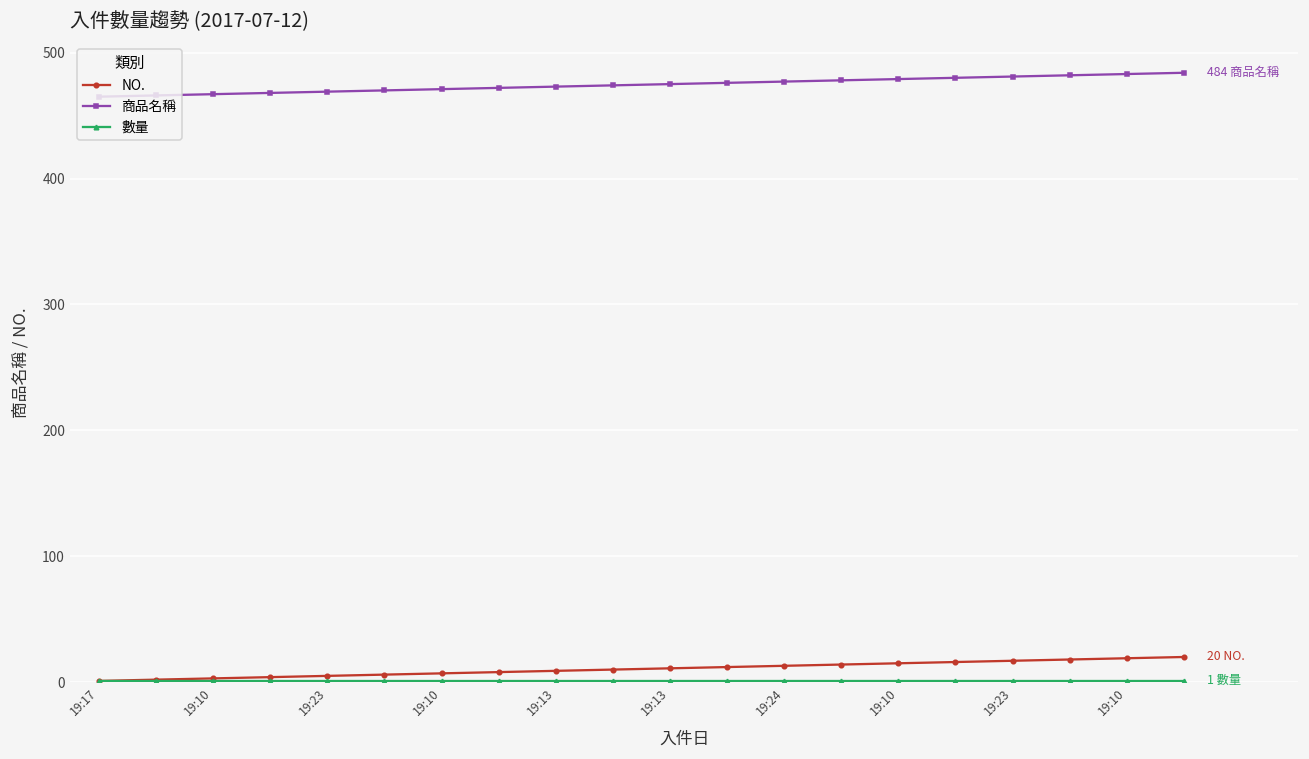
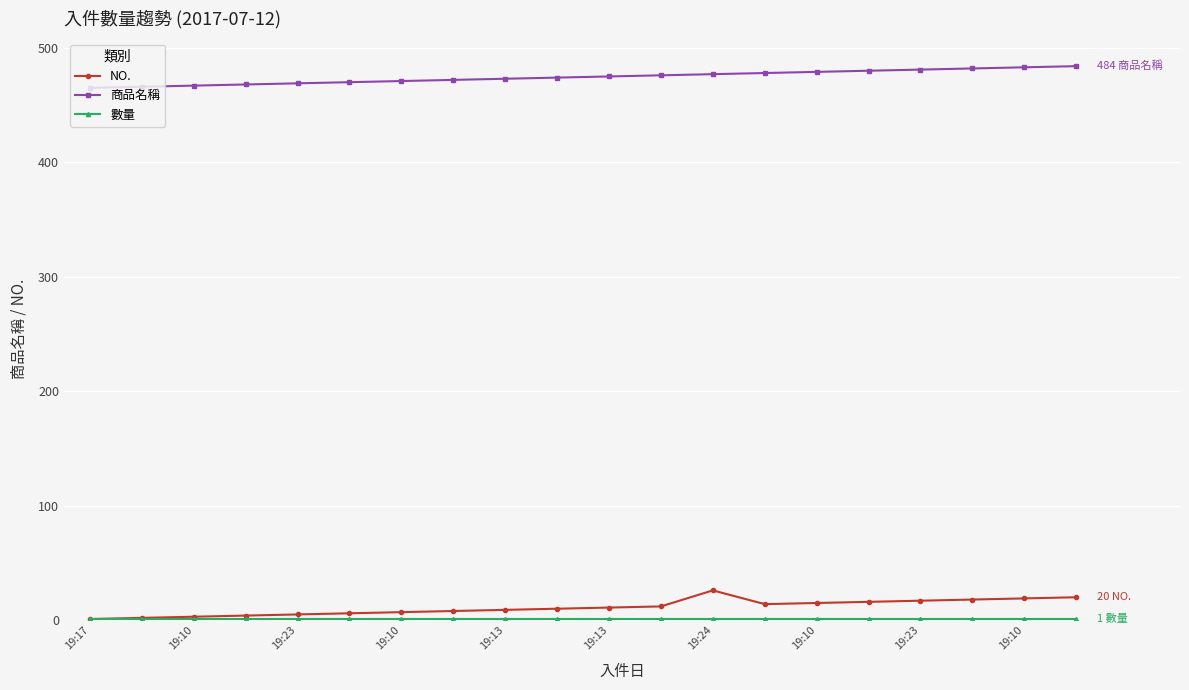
  {
    "NO.": {
-     "19:24": 13
+     "19:24": 26
    },
    "商品名稱": {
      "19:24": 477
    },
    "數量": {
      "19:24": 1
    }
  }
